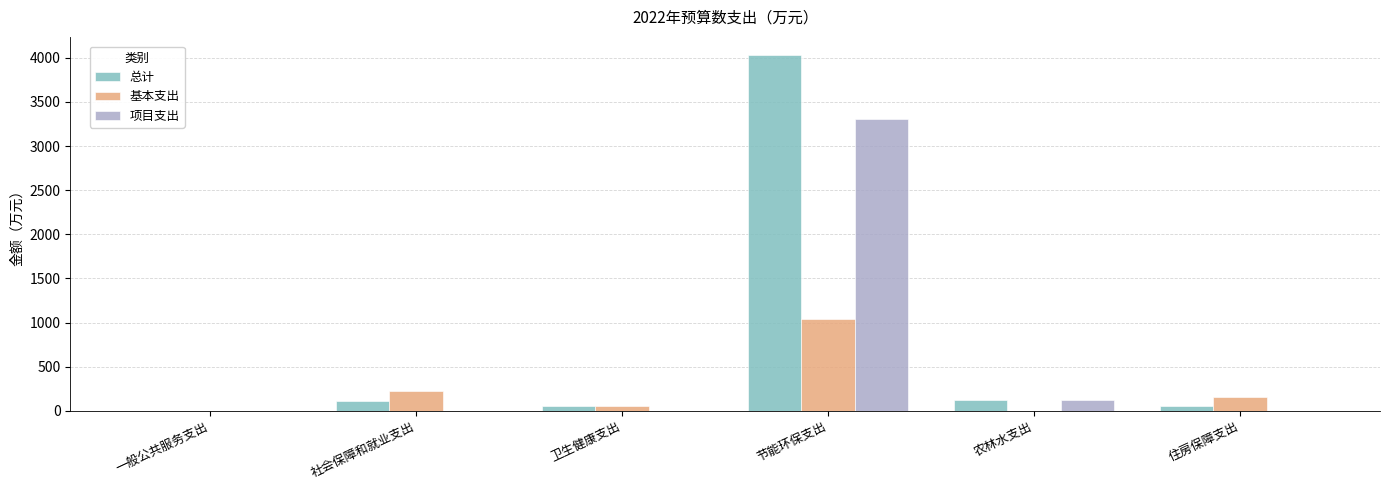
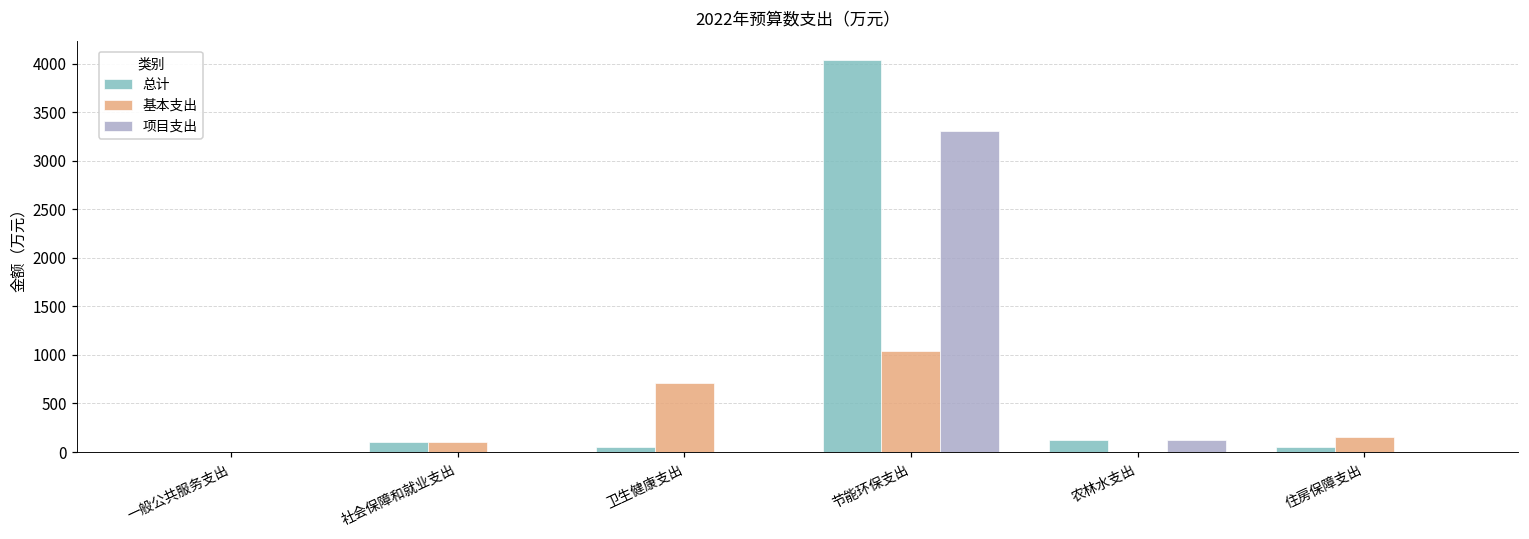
  {
    "基本支出": {
      "一般公共服务支出": 0,
-     "社会保障和就业支出": 200,
-     "卫生健康支出": 100,
+     "社会保障和就业支出": 100,
+     "卫生健康支出": 700,
      "节能环保支出": 1000,
      "农林水支出": 0,
      "住房保障支出": 200
    }
  }
